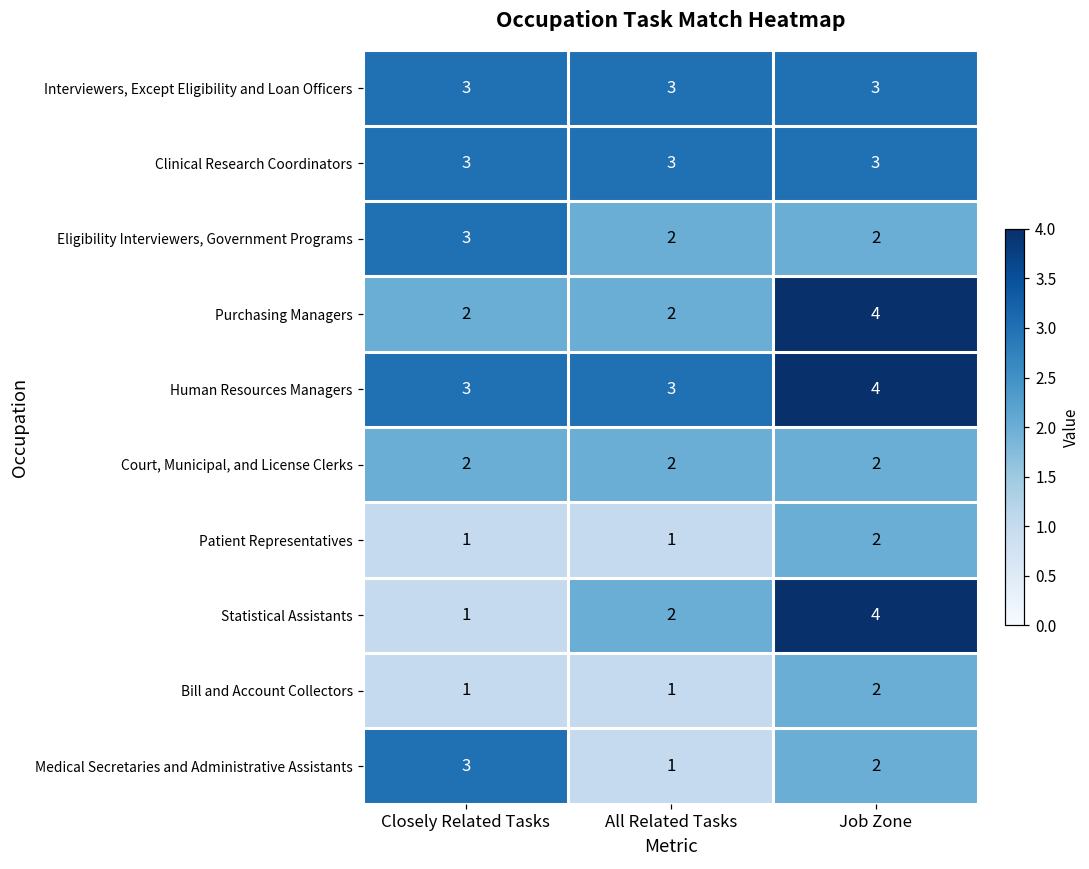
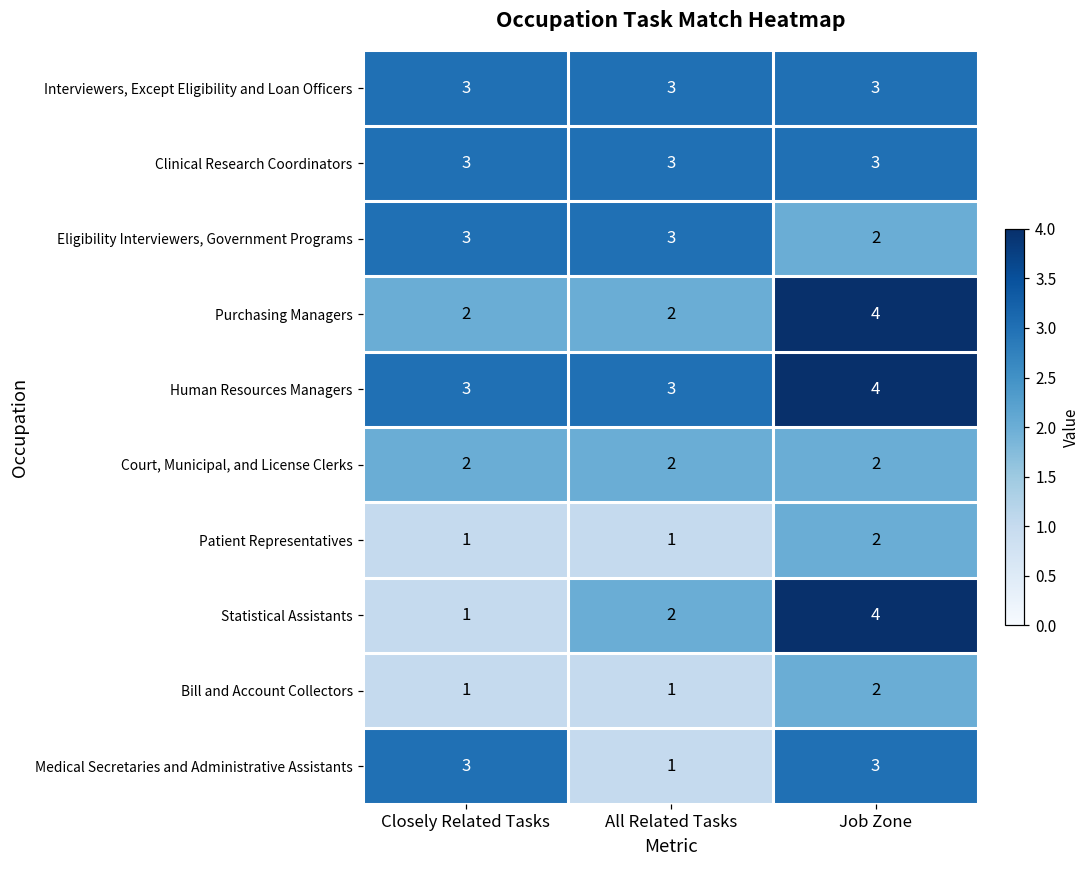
  {
    "Interviewers, Except Eligibility and Loan Officers": {
      "Closely Related Tasks": 3,
      "All Related Tasks": 3,
      "Job Zone": 3
    },
    "Clinical Research Coordinators": {
      "Closely Related Tasks": 3,
      "All Related Tasks": 3,
      "Job Zone": 3
    },
    "Eligibility Interviewers, Government Programs": {
      "Closely Related Tasks": 3,
-     "All Related Tasks": 2,
+     "All Related Tasks": 3,
      "Job Zone": 2
    },
    "Purchasing Managers": {
      "Closely Related Tasks": 2,
      "All Related Tasks": 2,
      "Job Zone": 4
    },
    "Human Resources Managers": {
      "Closely Related Tasks": 3,
      "All Related Tasks": 3,
      "Job Zone": 4
    },
    "Court, Municipal, and License Clerks": {
      "Closely Related Tasks": 2,
      "All Related Tasks": 2,
      "Job Zone": 2
    },
    "Patient Representatives": {
      "Closely Related Tasks": 1,
      "All Related Tasks": 1,
      "Job Zone": 2
    },
    "Statistical Assistants": {
      "Closely Related Tasks": 1,
      "All Related Tasks": 2,
      "Job Zone": 4
    },
    "Bill and Account Collectors": {
      "Closely Related Tasks": 1,
      "All Related Tasks": 1,
      "Job Zone": 2
    },
    "Medical Secretaries and Administrative Assistants": {
      "Closely Related Tasks": 3,
      "All Related Tasks": 1,
-     "Job Zone": 2
+     "Job Zone": 3
    }
  }
